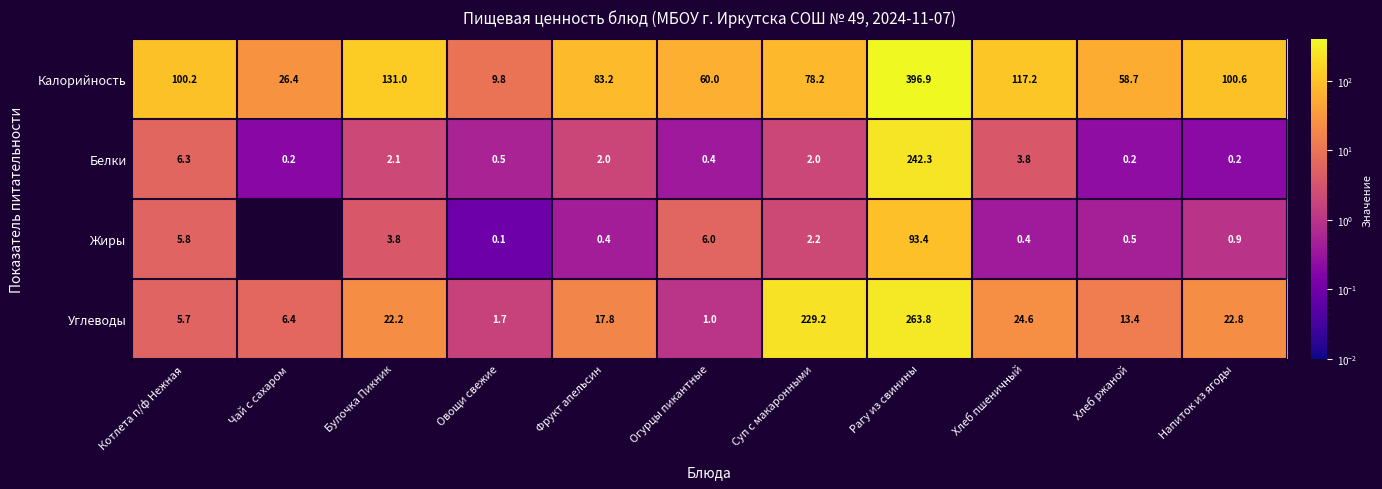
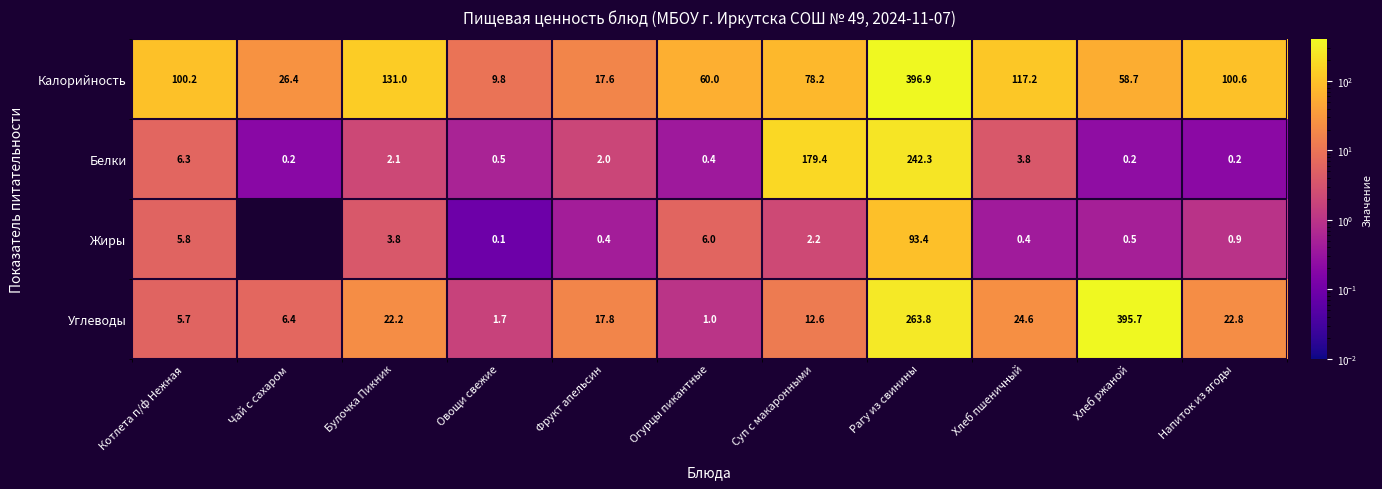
  {
    "Калорийность": {
      "Котлета п/ф Нежная": 100.2,
      "Чай с сахаром": 26.4,
      "Булочка Пикник": 131.0,
      "Овощи свежие": 9.8,
-     "Фрукт апельсин": 83.2,
+     "Фрукт апельсин": 17.6,
      "Огурцы пикантные": 60.0,
      "Суп с макаронными": 78.2,
      "Рагу из свинины": 396.9,
      "Хлеб пшеничный": 117.2,
      "Хлеб ржаной": 58.7,
      "Напиток из ягоды": 100.6
    },
    "Белки": {
      "Котлета п/ф Нежная": 6.3,
      "Чай с сахаром": 0.2,
      "Булочка Пикник": 2.1,
      "Овощи свежие": 0.5,
      "Фрукт апельсин": 2.0,
      "Огурцы пикантные": 0.4,
-     "Суп с макаронными": 2.0,
+     "Суп с макаронными": 179.4,
      "Рагу из свинины": 242.3,
      "Хлеб пшеничный": 3.8,
      "Хлеб ржаной": 0.2,
      "Напиток из ягоды": 0.2
    },
    "Жиры": {
      "Котлета п/ф Нежная": 5.8,
      "Булочка Пикник": 3.8,
      "Овощи свежие": 0.1,
      "Фрукт апельсин": 0.4,
      "Огурцы пикантные": 6.0,
      "Суп с макаронными": 2.2,
      "Рагу из свинины": 93.4,
      "Хлеб пшеничный": 0.4,
      "Хлеб ржаной": 0.5,
      "Напиток из ягоды": 0.9
    },
    "Углеводы": {
      "Котлета п/ф Нежная": 5.7,
      "Чай с сахаром": 6.4,
      "Булочка Пикник": 22.2,
      "Овощи свежие": 1.7,
      "Фрукт апельсин": 17.8,
      "Огурцы пикантные": 1.0,
-     "Суп с макаронными": 229.2,
+     "Суп с макаронными": 12.6,
      "Рагу из свинины": 263.8,
      "Хлеб пшеничный": 24.6,
-     "Хлеб ржаной": 13.4,
+     "Хлеб ржаной": 395.7,
      "Напиток из ягоды": 22.8
    }
  }
